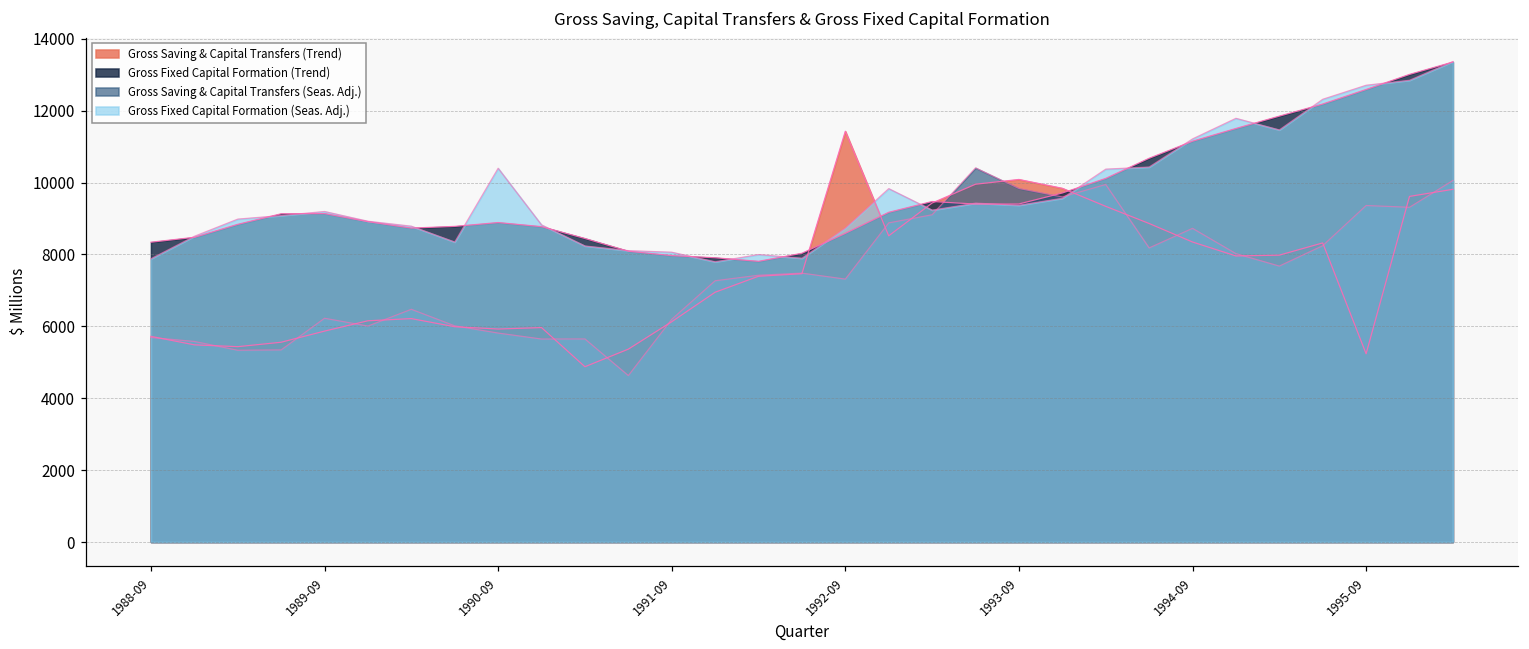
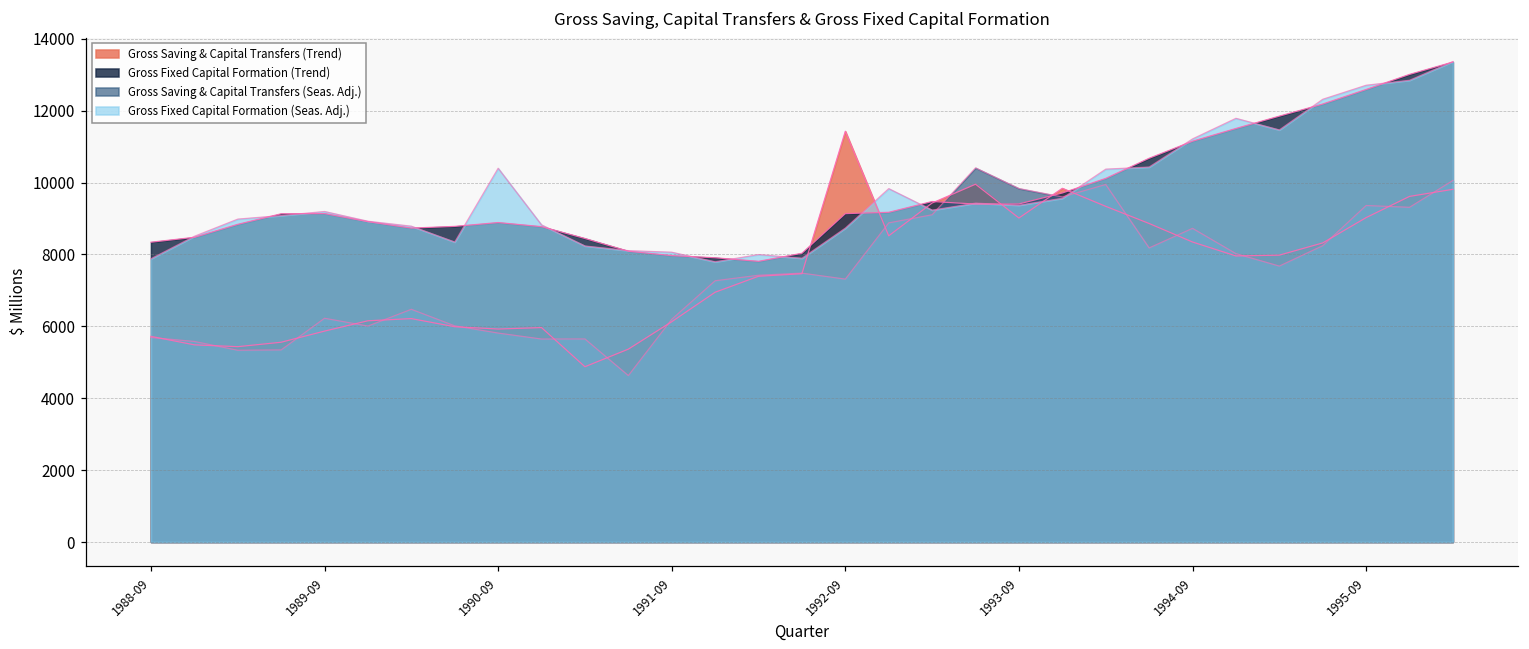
  {
    "Gross Saving & Capital Transfers (Trend)": {
      "1989-09": 5900,
      "1990-09": 5900,
      "1992-09": 11400,
-     "1993-09": 10100,
+     "1993-09": 9000,
      "1994-09": 8300,
-     "1995-09": 5200
+     "1995-09": 9000
    },
    "Gross Fixed Capital Formation (Trend)": {
      "1988-09": 8300,
      "1990-09": 8900,
      "1991-09": 8000,
-     "1992-09": 8600,
+     "1992-09": 9100,
      "1995-09": 12600
    },
    "Gross Saving & Capital Transfers (Seas. Adj.)": {
      "1989-09": 6200,
      "1990-09": 5800,
      "1992-09": 7300,
      "1993-09": 9800,
      "1994-09": 8700,
      "1995-09": 9400
    },
    "Gross Fixed Capital Formation (Seas. Adj.)": {
      "1988-09": 7900,
      "1990-09": 10400,
      "1991-09": 8100,
      "1992-09": 8700,
      "1995-09": 12700
    }
  }
